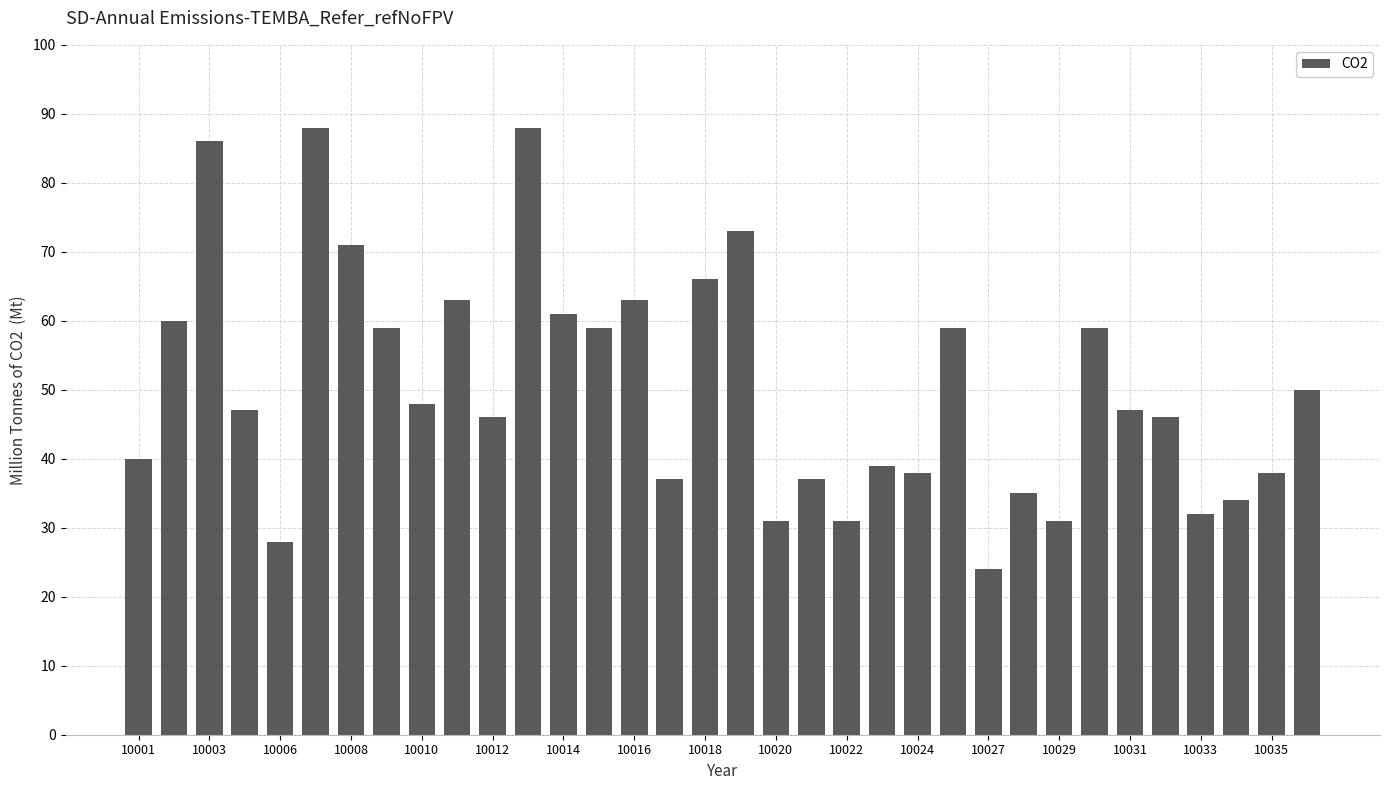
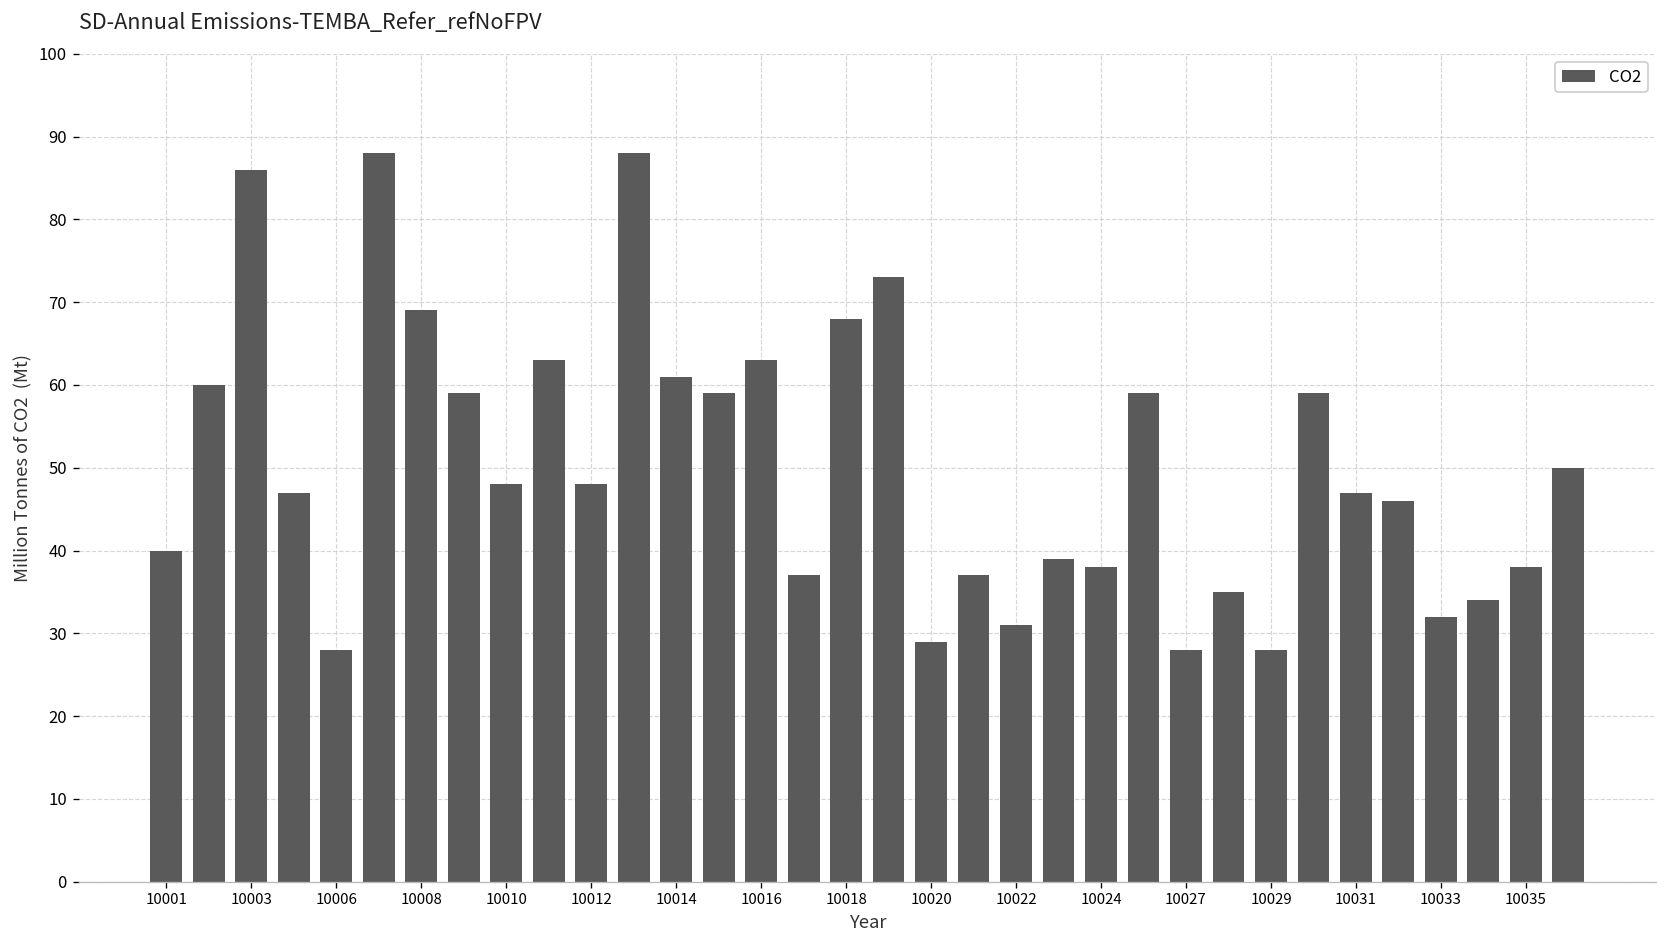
  {
    "10001": 40,
    "10003": 86,
    "10006": 28,
-   "10008": 71,
+   "10008": 69,
    "10010": 48,
-   "10012": 46,
+   "10012": 48,
    "10014": 61,
    "10016": 63,
-   "10018": 66,
-   "10020": 31,
+   "10018": 68,
+   "10020": 29,
    "10022": 31,
    "10024": 38,
-   "10027": 24,
-   "10029": 31,
+   "10027": 28,
+   "10029": 28,
    "10031": 47,
    "10033": 32,
    "10035": 38
  }
